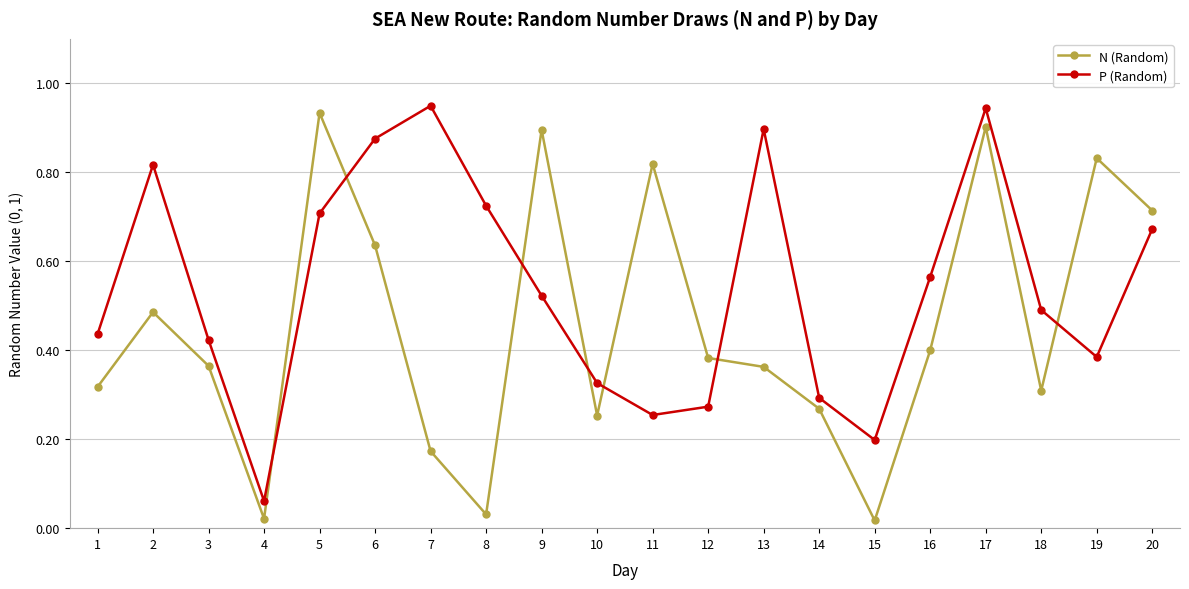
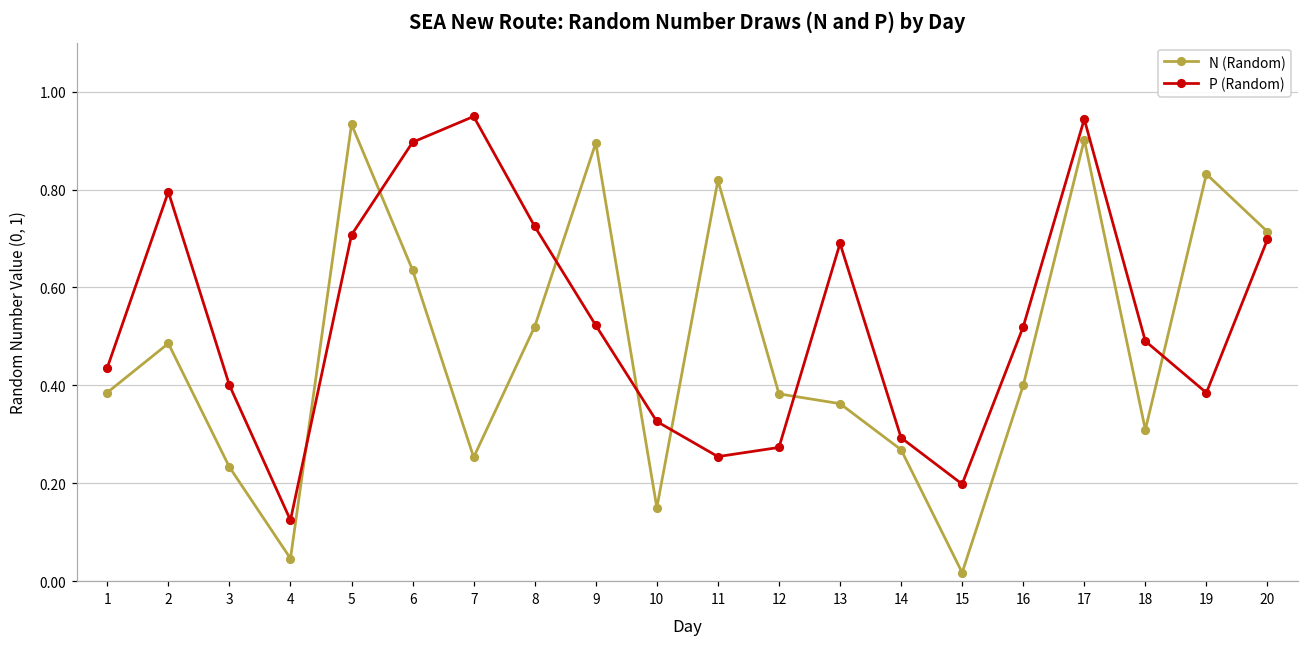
  {
    "N (Random)": {
-     "1": 0.32,
+     "1": 0.39,
      "2": 0.49,
-     "3": 0.36,
-     "4": 0.02,
+     "3": 0.23,
+     "4": 0.05,
      "5": 0.93,
      "6": 0.64,
-     "7": 0.17,
-     "8": 0.03,
+     "7": 0.25,
+     "8": 0.52,
      "9": 0.90,
-     "10": 0.25,
+     "10": 0.15,
      "11": 0.82,
      "12": 0.38,
      "13": 0.36,
      "14": 0.27,
      "15": 0.02,
      "16": 0.40,
      "17": 0.90,
      "18": 0.31,
      "19": 0.83,
      "20": 0.71
    },
    "P (Random)": {
      "1": 0.44,
-     "2": 0.82,
-     "3": 0.42,
-     "4": 0.06,
+     "2": 0.80,
+     "3": 0.40,
+     "4": 0.12,
      "5": 0.71,
-     "6": 0.88,
+     "6": 0.90,
      "7": 0.95,
      "8": 0.72,
      "9": 0.52,
      "10": 0.33,
      "11": 0.25,
      "12": 0.27,
-     "13": 0.90,
+     "13": 0.69,
      "14": 0.29,
      "15": 0.20,
-     "16": 0.56,
+     "16": 0.52,
      "17": 0.94,
      "18": 0.49,
      "19": 0.38,
-     "20": 0.67
+     "20": 0.70
    }
  }
